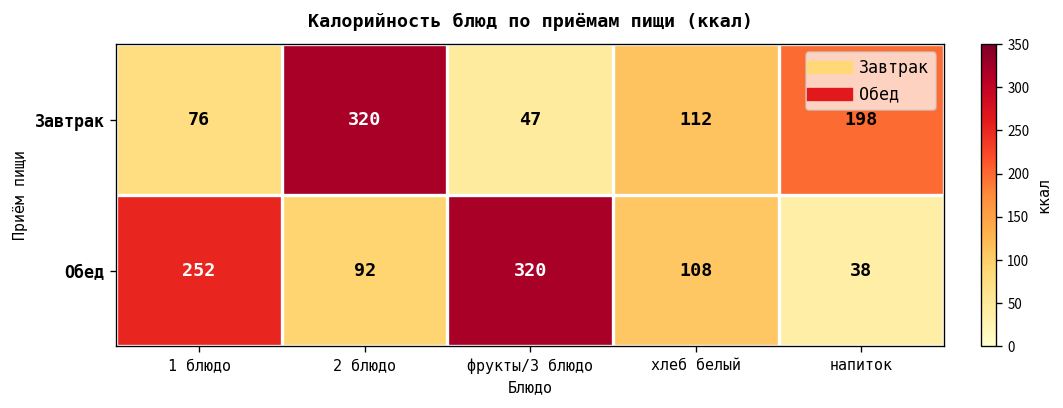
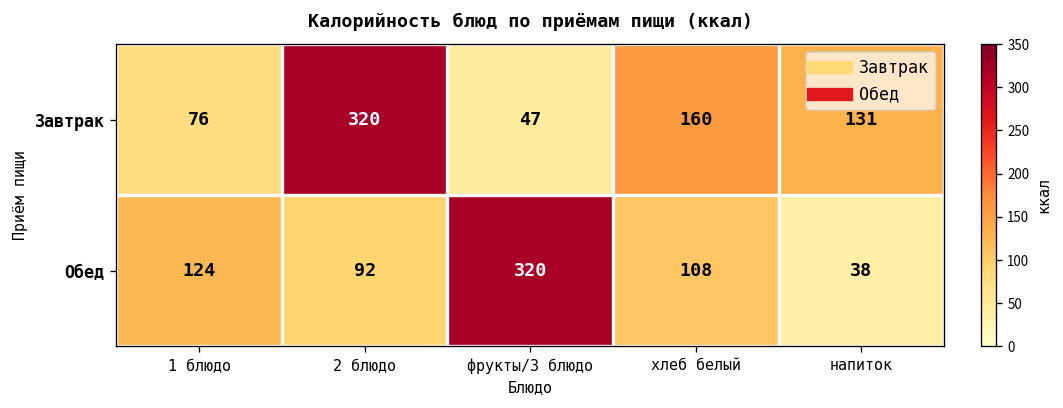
  {
    "Завтрак": {
      "1 блюдо": 76,
      "2 блюдо": 320,
      "фрукты/3 блюдо": 47,
-     "хлеб белый": 112,
-     "напиток": 198
+     "хлеб белый": 160,
+     "напиток": 131
    },
    "Обед": {
-     "1 блюдо": 252,
+     "1 блюдо": 124,
      "2 блюдо": 92,
      "фрукты/3 блюдо": 320,
      "хлеб белый": 108,
      "напиток": 38
    }
  }
